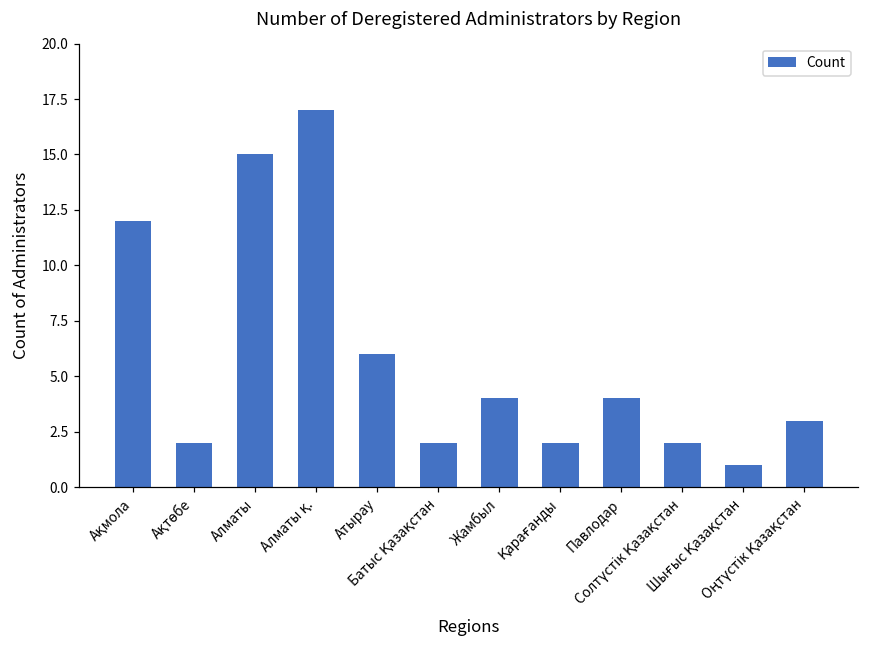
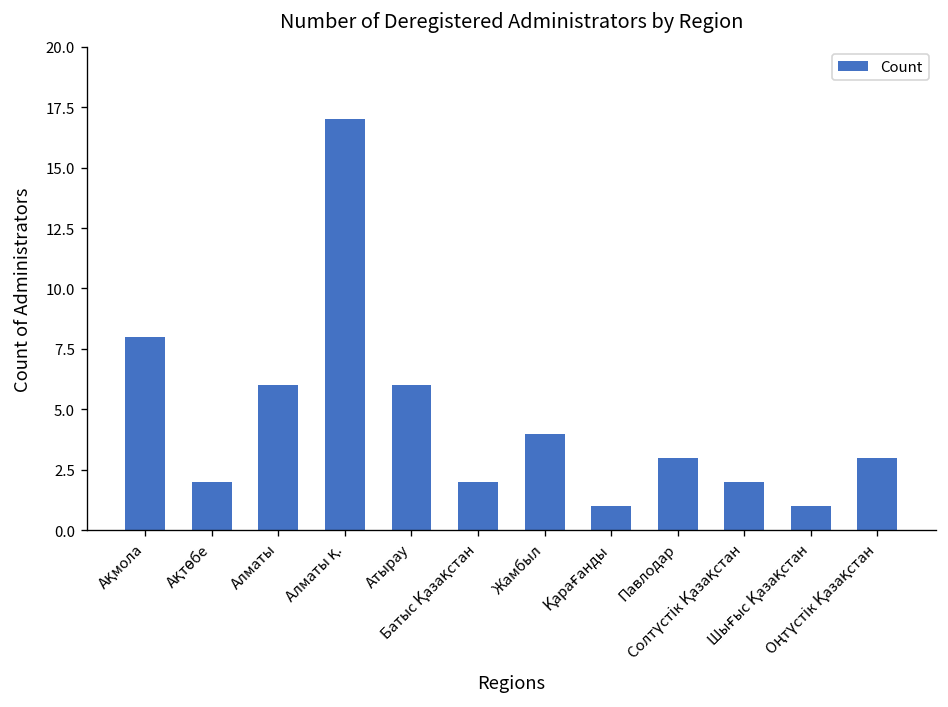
  {
-   "Ақмола": 12,
+   "Ақмола": 8,
    "Ақтөбе": 2,
-   "Алматы": 15,
+   "Алматы": 6,
    "Алматы қ.": 17,
    "Атырау": 6,
    "Батыс Қазақстан": 2,
    "Жамбыл": 4,
-   "Қарағанды": 2,
-   "Павлодар": 4,
+   "Қарағанды": 1,
+   "Павлодар": 3,
    "Солтүстік Қазақстан": 2,
    "Шығыс Қазақстан": 1,
    "Оңтүстік Қазақстан": 3
  }
